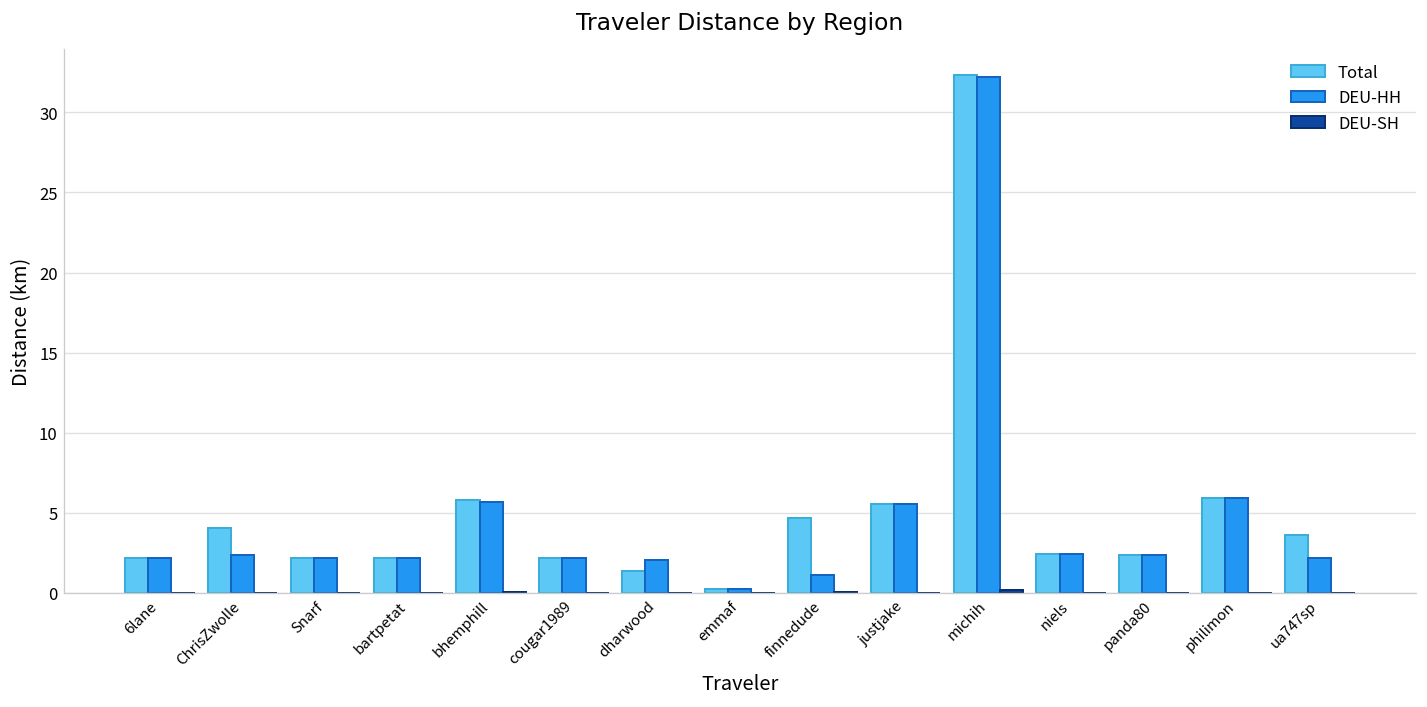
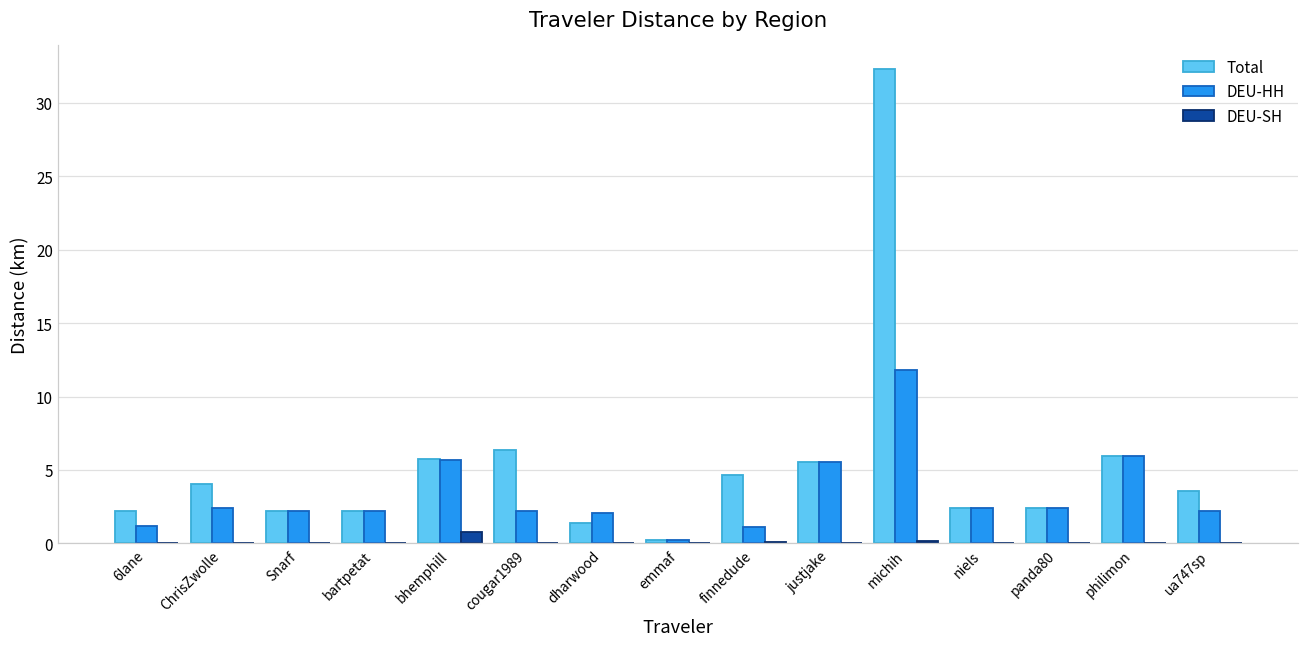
  {
    "Total": {
      "6lane": 2.2,
      "ChrisZwolle": 4.0,
      "Snarf": 2.2,
      "bartpetat": 2.2,
      "bhemphill": 5.8,
-     "cougar1989": 2.2,
+     "cougar1989": 6.4,
      "dharwood": 1.4,
      "emmaf": 0.2,
      "finnedude": 4.7,
      "justjake": 5.5,
      "michih": 32.3,
      "niels": 2.4,
      "panda80": 2.4,
      "philimon": 6.0,
      "ua747sp": 3.6
    },
    "DEU-HH": {
-     "6lane": 2.2,
+     "6lane": 1.2,
      "ChrisZwolle": 2.4,
      "Snarf": 2.2,
      "bartpetat": 2.2,
      "bhemphill": 5.7,
      "cougar1989": 2.2,
      "dharwood": 2.1,
      "emmaf": 0.2,
      "finnedude": 1.1,
      "justjake": 5.5,
-     "michih": 32.2,
+     "michih": 11.8,
      "niels": 2.4,
      "panda80": 2.4,
      "philimon": 6.0,
      "ua747sp": 2.2
    },
    "DEU-SH": {
      "6lane": 0.0,
      "ChrisZwolle": 0.0,
      "Snarf": 0.0,
      "bartpetat": 0.0,
-     "bhemphill": 0.1,
+     "bhemphill": 0.8,
      "cougar1989": 0.0,
      "dharwood": 0.0,
      "emmaf": 0.0,
      "justjake": 0.0,
      "niels": 0.0,
      "panda80": 0.0,
      "philimon": 0.0,
      "ua747sp": 0.0
    }
  }
